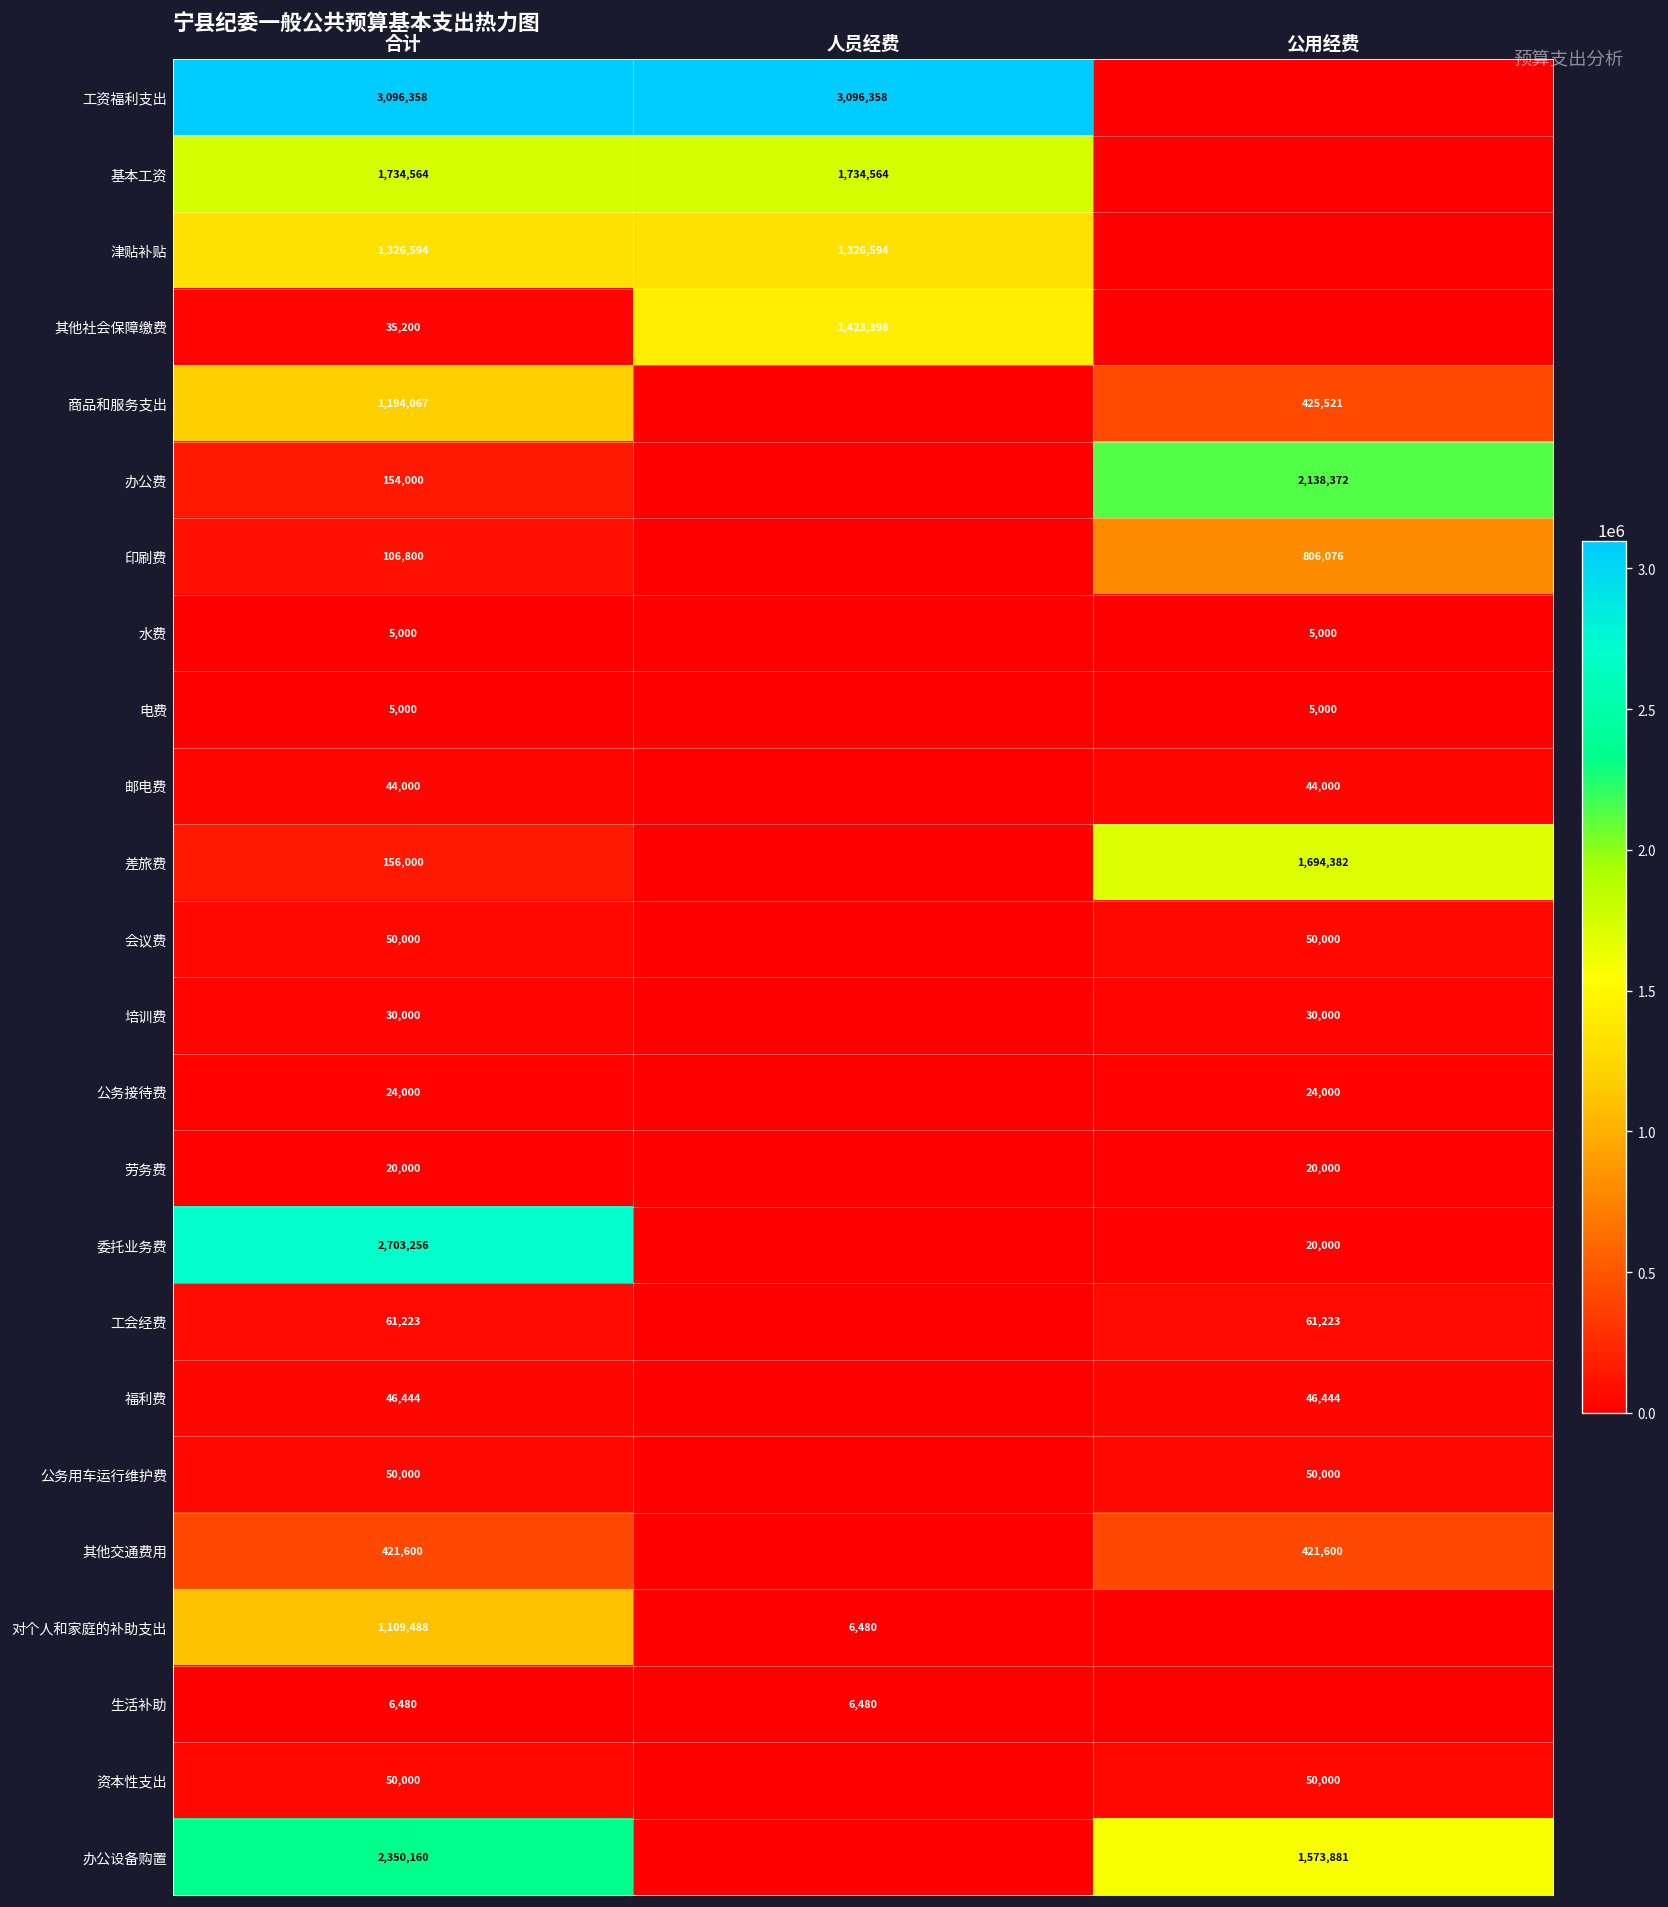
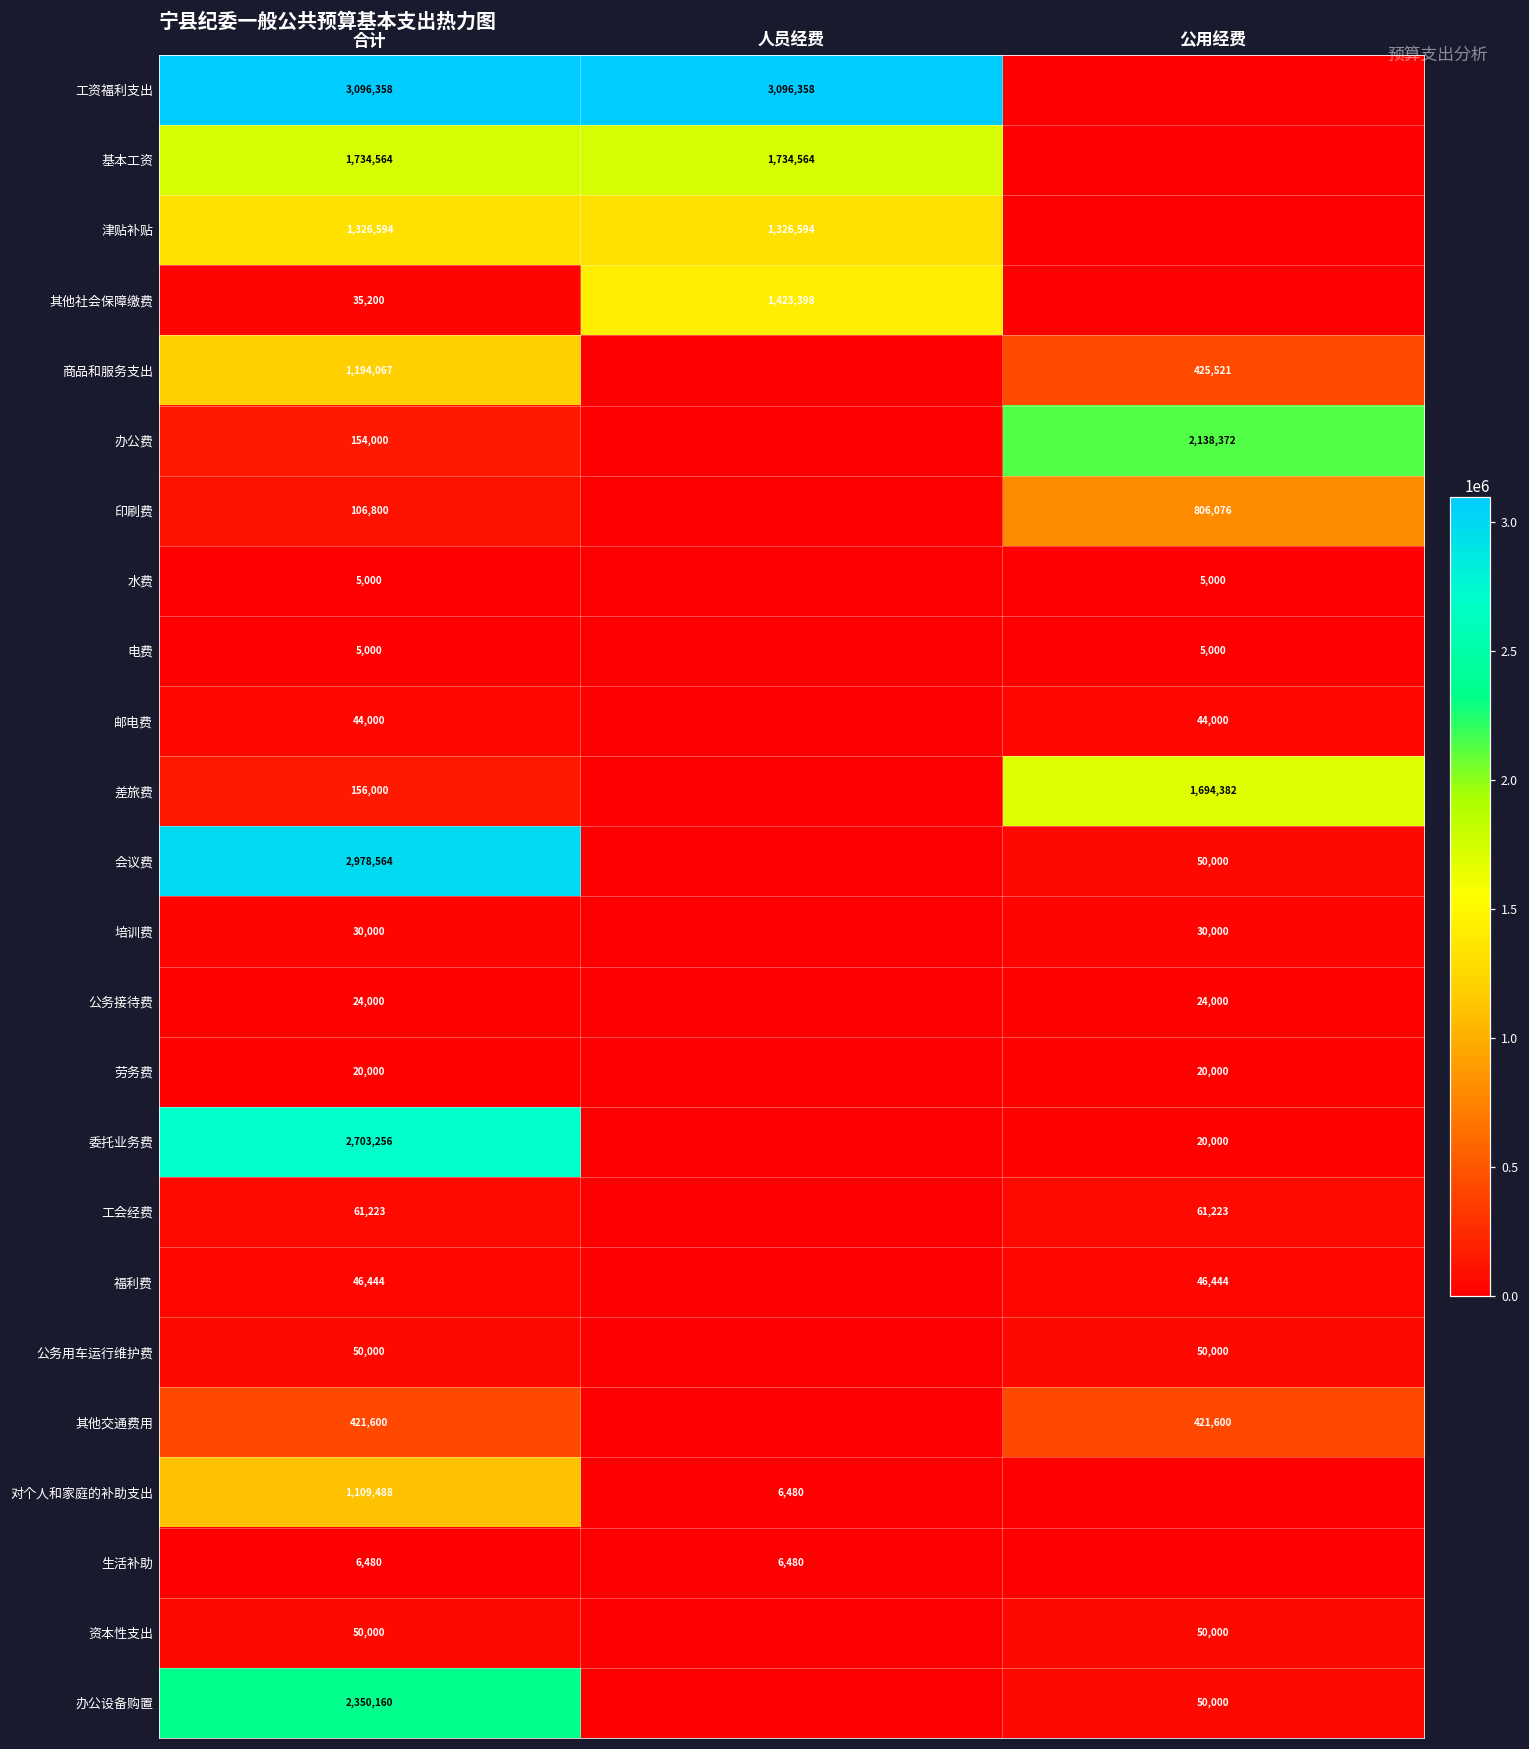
  {
    "工资福利支出": {
      "合计": "3,096,358",
      "人员经费": "3,096,358"
    },
    "基本工资": {
      "合计": "1,734,564",
      "人员经费": "1,734,564"
    },
    "津贴补贴": {
      "合计": "1,326,594",
      "人员经费": "1,326,594"
    },
    "其他社会保障缴费": {
      "合计": "35,200",
      "人员经费": "1,423,398"
    },
    "商品和服务支出": {
      "合计": "1,194,067",
      "公用经费": "425,521"
    },
    "办公费": {
      "合计": "154,000",
      "公用经费": "2,138,372"
    },
    "印刷费": {
      "合计": "106,800",
      "公用经费": "806,076"
    },
    "水费": {
      "合计": "5,000",
      "公用经费": "5,000"
    },
    "电费": {
      "合计": "5,000",
      "公用经费": "5,000"
    },
    "邮电费": {
      "合计": "44,000",
      "公用经费": "44,000"
    },
    "差旅费": {
      "合计": "156,000",
      "公用经费": "1,694,382"
    },
    "会议费": {
-     "合计": "50,000",
+     "合计": "2,978,564",
      "公用经费": "50,000"
    },
    "培训费": {
      "合计": "30,000",
      "公用经费": "30,000"
    },
    "公务接待费": {
      "合计": "24,000",
      "公用经费": "24,000"
    },
    "劳务费": {
      "合计": "20,000",
      "公用经费": "20,000"
    },
    "委托业务费": {
      "合计": "2,703,256",
      "公用经费": "20,000"
    },
    "工会经费": {
      "合计": "61,223",
      "公用经费": "61,223"
    },
    "福利费": {
      "合计": "46,444",
      "公用经费": "46,444"
    },
    "公务用车运行维护费": {
      "合计": "50,000",
      "公用经费": "50,000"
    },
    "其他交通费用": {
      "合计": "421,600",
      "公用经费": "421,600"
    },
    "对个人和家庭的补助支出": {
      "合计": "1,109,488",
      "人员经费": "6,480"
    },
    "生活补助": {
      "合计": "6,480",
      "人员经费": "6,480"
    },
    "资本性支出": {
      "合计": "50,000",
      "公用经费": "50,000"
    },
    "办公设备购置": {
      "合计": "2,350,160",
-     "公用经费": "1,573,881"
+     "公用经费": "50,000"
    }
  }
